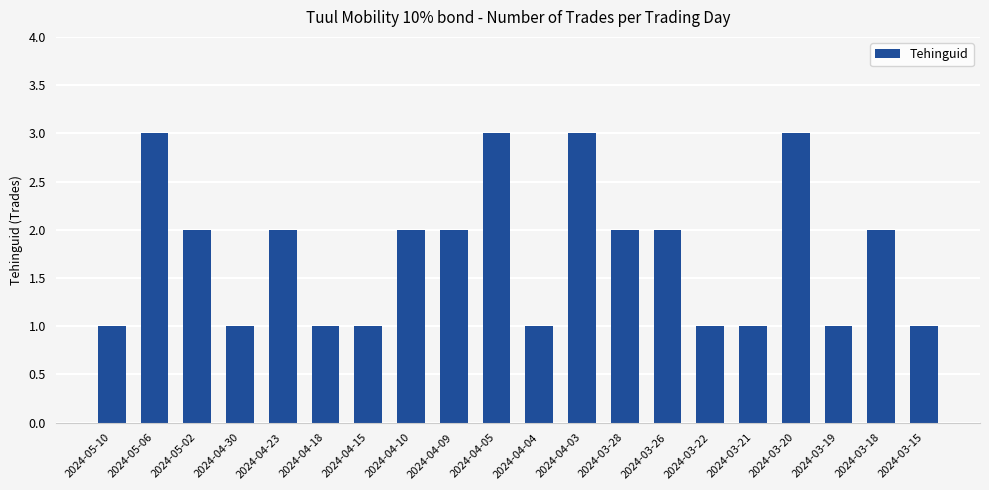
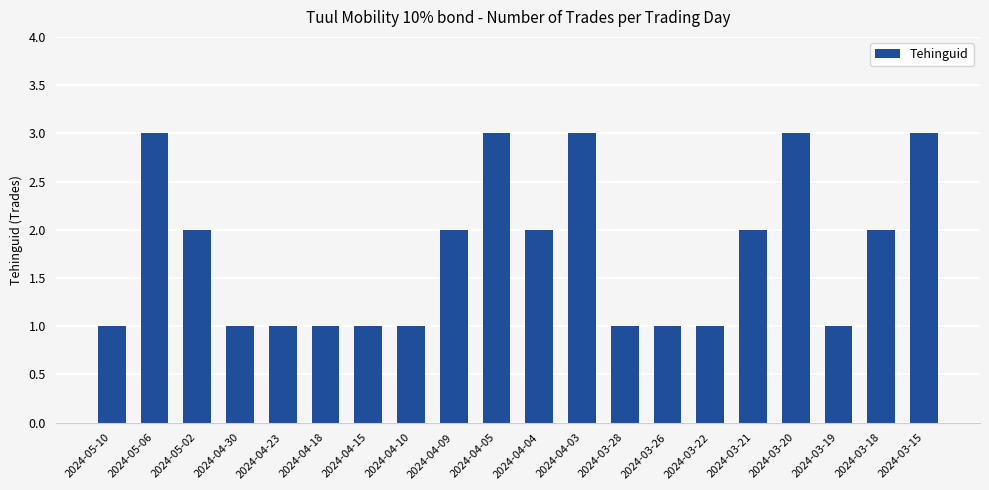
  {
    "2024-05-10": 1,
    "2024-05-06": 3,
    "2024-05-02": 2,
    "2024-04-30": 1,
-   "2024-04-23": 2,
+   "2024-04-23": 1,
    "2024-04-18": 1,
    "2024-04-15": 1,
-   "2024-04-10": 2,
+   "2024-04-10": 1,
    "2024-04-09": 2,
    "2024-04-05": 3,
-   "2024-04-04": 1,
+   "2024-04-04": 2,
    "2024-04-03": 3,
-   "2024-03-28": 2,
-   "2024-03-26": 2,
+   "2024-03-28": 1,
+   "2024-03-26": 1,
    "2024-03-22": 1,
-   "2024-03-21": 1,
+   "2024-03-21": 2,
    "2024-03-20": 3,
    "2024-03-19": 1,
    "2024-03-18": 2,
-   "2024-03-15": 1
+   "2024-03-15": 3
  }
